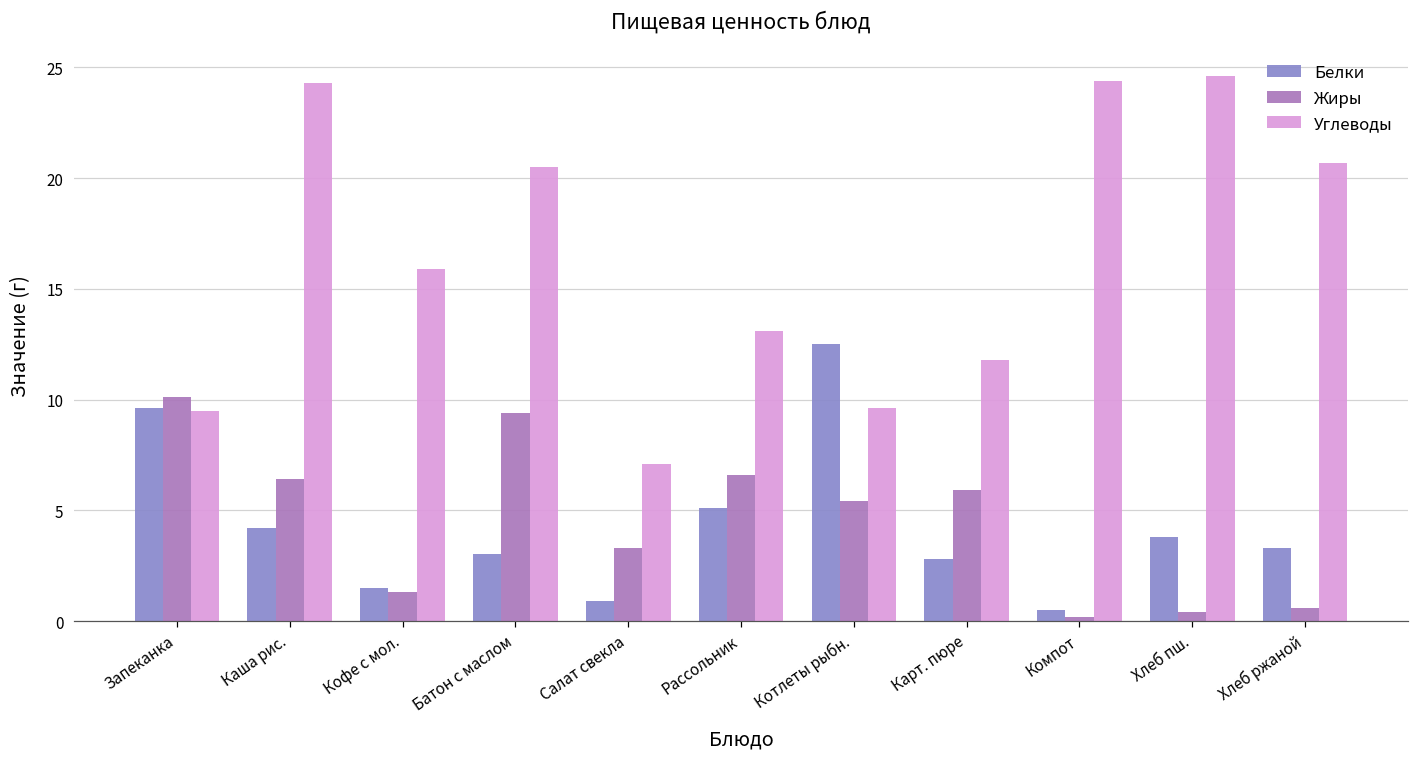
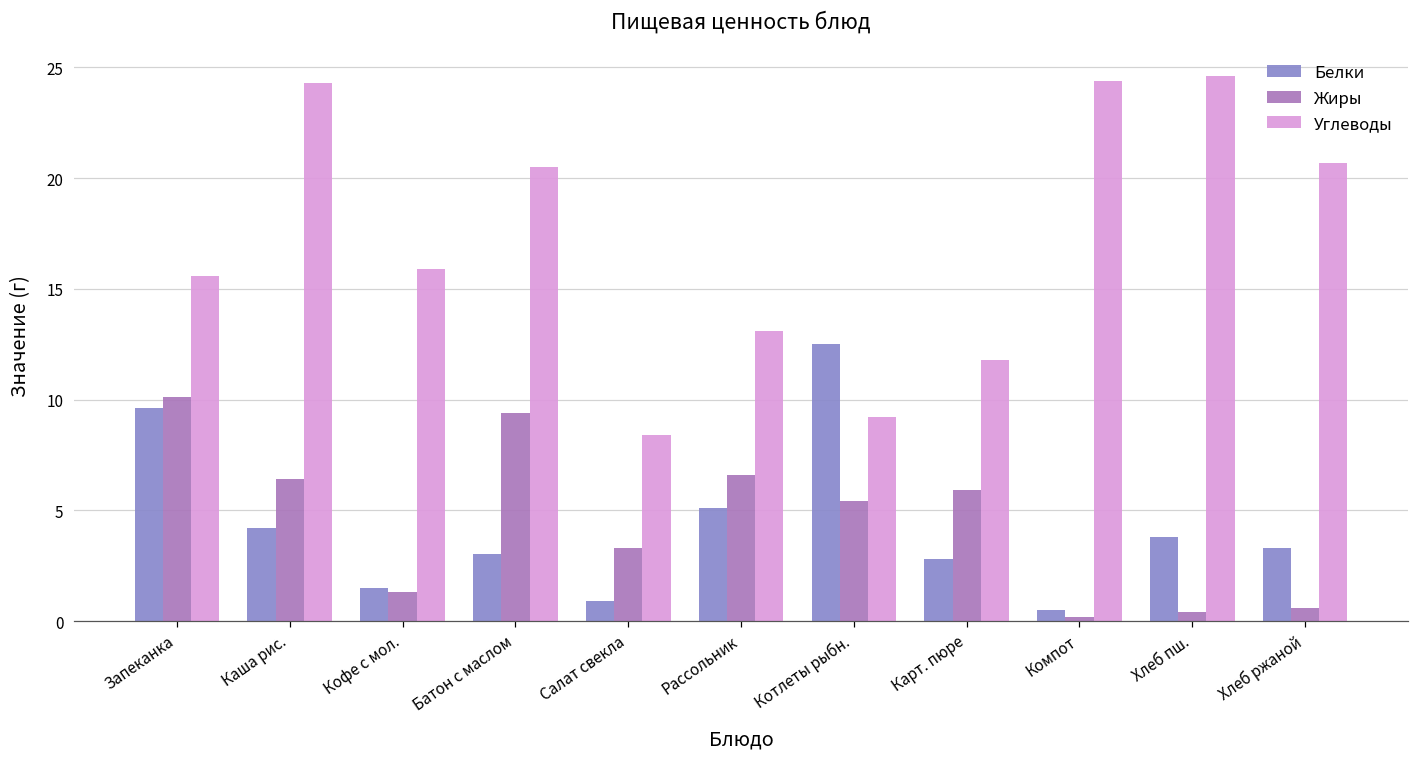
  {
    "Углеводы": {
-     "Запеканка": 9.5,
+     "Запеканка": 15.6,
      "Каша рис.": 24.3,
      "Кофе с мол.": 15.9,
      "Батон с маслом": 20.5,
-     "Салат свекла": 7.1,
+     "Салат свекла": 8.4,
      "Рассольник": 13.1,
-     "Котлеты рыбн.": 9.6,
+     "Котлеты рыбн.": 9.2,
      "Карт. пюре": 11.8,
      "Компот": 24.4,
      "Хлеб пш.": 24.6,
      "Хлеб ржаной": 20.7
    }
  }
